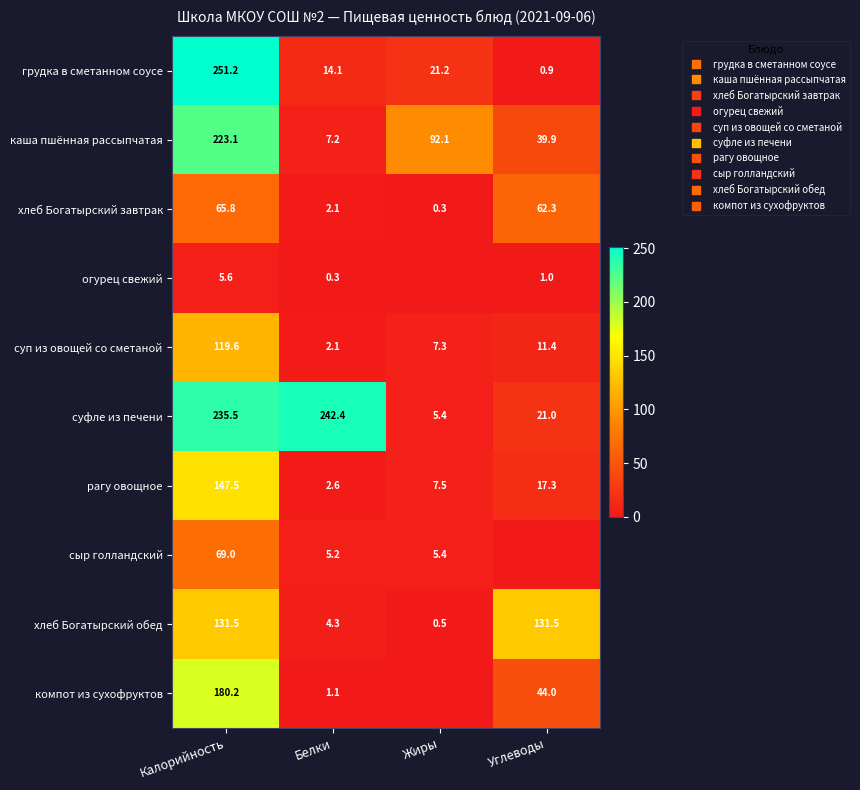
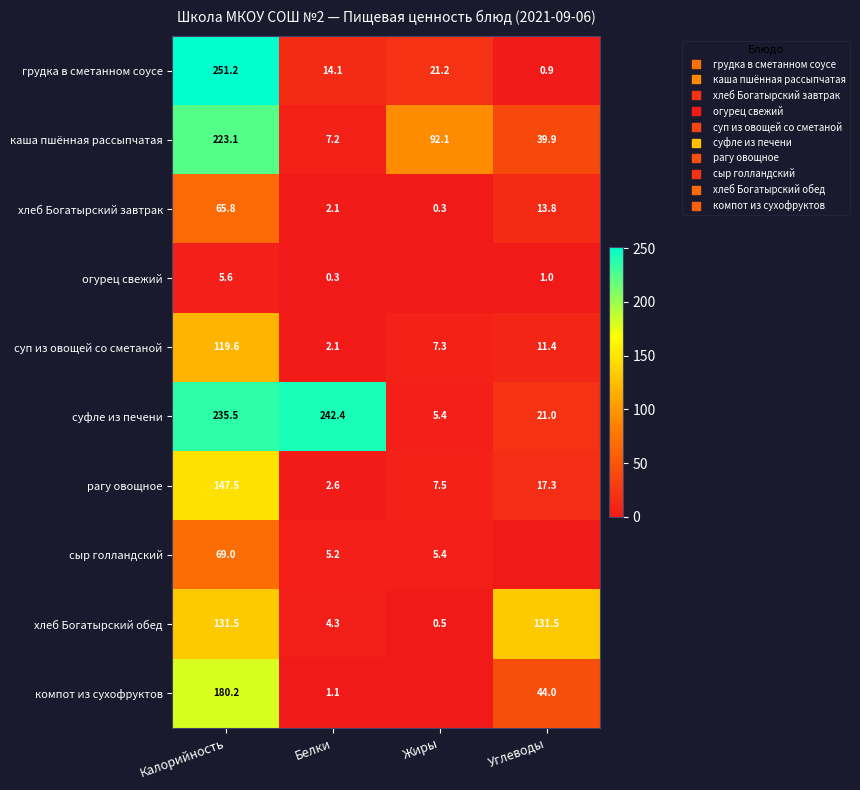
  {
    "грудка в сметанном соусе": {
      "Калорийность": 251.2,
      "Белки": 14.1,
      "Жиры": 21.2,
      "Углеводы": 0.9
    },
    "каша пшённая рассыпчатая": {
      "Калорийность": 223.1,
      "Белки": 7.2,
      "Жиры": 92.1,
      "Углеводы": 39.9
    },
    "хлеб Богатырский завтрак": {
      "Калорийность": 65.8,
      "Белки": 2.1,
      "Жиры": 0.3,
-     "Углеводы": 62.3
+     "Углеводы": 13.8
    },
    "огурец свежий": {
      "Калорийность": 5.6,
      "Белки": 0.3,
      "Углеводы": 1.0
    },
    "суп из овощей со сметаной": {
      "Калорийность": 119.6,
      "Белки": 2.1,
      "Жиры": 7.3,
      "Углеводы": 11.4
    },
    "суфле из печени": {
      "Калорийность": 235.5,
      "Белки": 242.4,
      "Жиры": 5.4,
      "Углеводы": 21.0
    },
    "рагу овощное": {
      "Калорийность": 147.5,
      "Белки": 2.6,
      "Жиры": 7.5,
      "Углеводы": 17.3
    },
    "сыр голландский": {
      "Калорийность": 69.0,
      "Белки": 5.2,
      "Жиры": 5.4
    },
    "хлеб Богатырский обед": {
      "Калорийность": 131.5,
      "Белки": 4.3,
      "Жиры": 0.5,
      "Углеводы": 131.5
    },
    "компот из сухофруктов": {
      "Калорийность": 180.2,
      "Белки": 1.1,
      "Углеводы": 44.0
    }
  }
